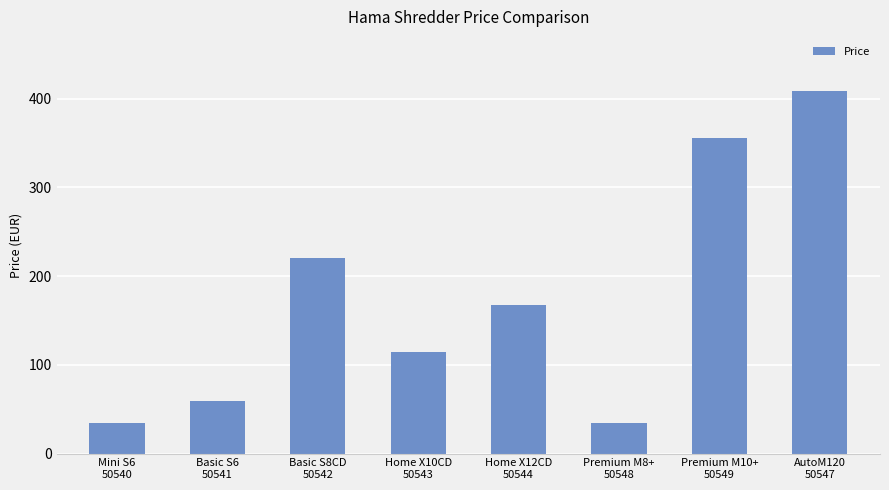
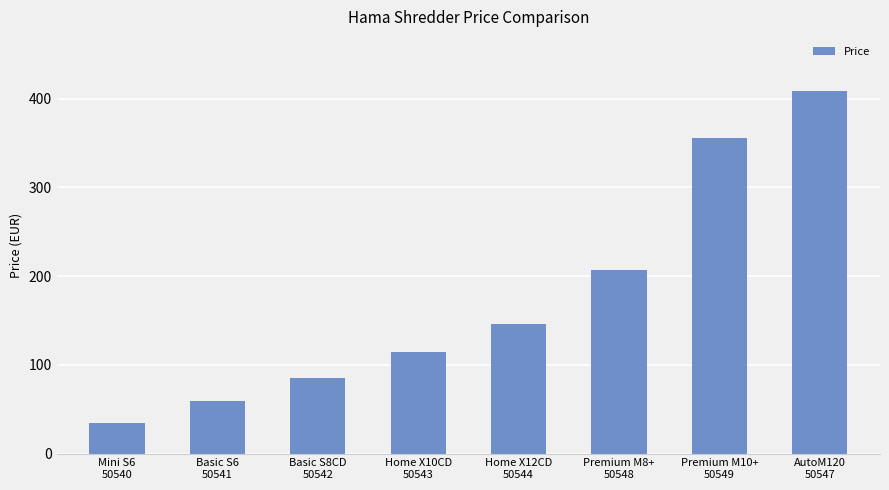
  {
    "Mini S6 50540": 30,
    "Basic S6 50541": 60,
-   "Basic S8CD 50542": 220,
+   "Basic S8CD 50542": 90,
    "Home X10CD 50543": 110,
-   "Home X12CD 50544": 170,
-   "Premium M8+ 50548": 30,
+   "Home X12CD 50544": 150,
+   "Premium M8+ 50548": 210,
    "Premium M10+ 50549": 360,
    "AutoM120 50547": 410
  }
